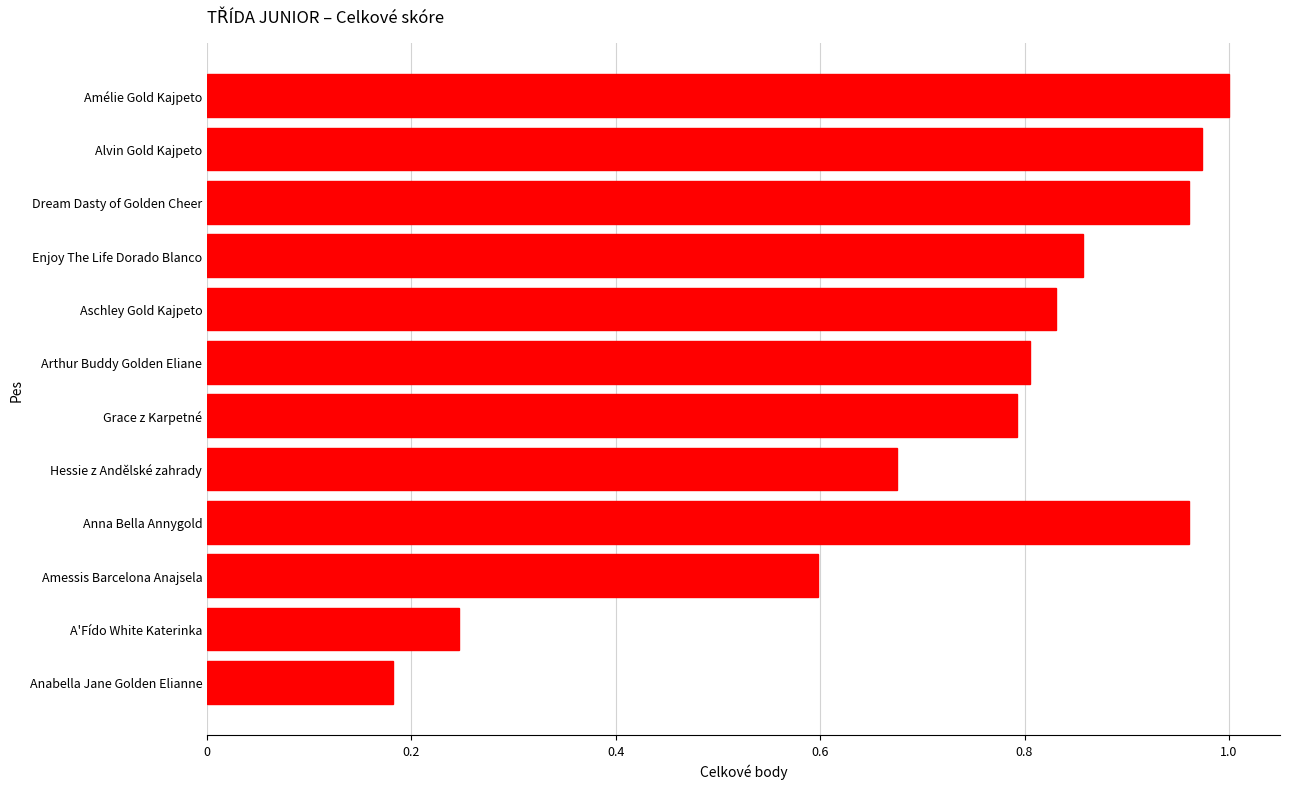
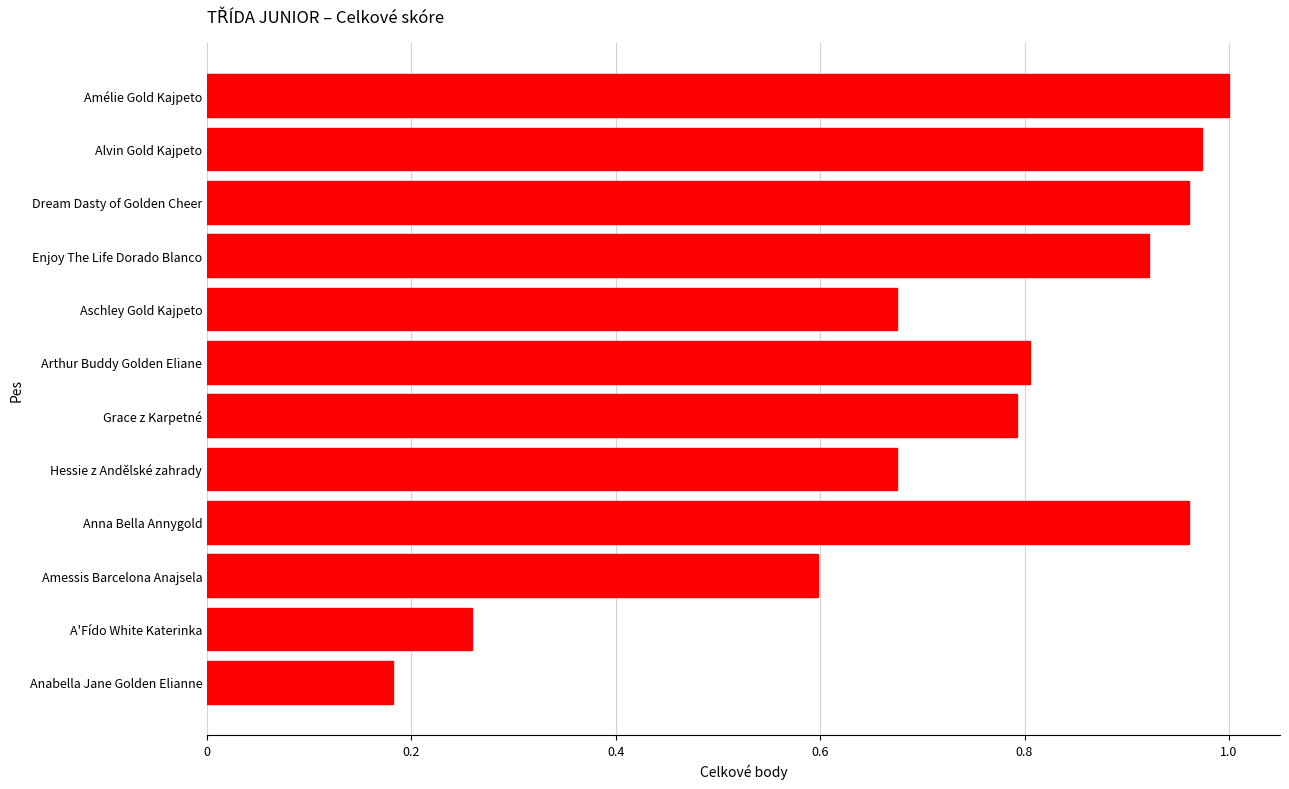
  {
    "Amélie Gold Kajpeto": 1.000,
    "Alvin Gold Kajpeto": 0.974,
    "Dream Dasty of Golden Cheer": 0.961,
-   "Enjoy The Life Dorado Blanco": 0.857,
-   "Aschley Gold Kajpeto": 0.831,
+   "Enjoy The Life Dorado Blanco": 0.922,
+   "Aschley Gold Kajpeto": 0.675,
    "Arthur Buddy Golden Eliane": 0.805,
    "Grace z Karpetné": 0.792,
    "Hessie z Andělské zahrady": 0.675,
    "Anna Bella Annygold": 0.961,
    "Amessis Barcelona Anajsela": 0.597,
-   "A'Fído White Katerinka": 0.247,
+   "A'Fído White Katerinka": 0.260,
    "Anabella Jane Golden Elianne": 0.182
  }
